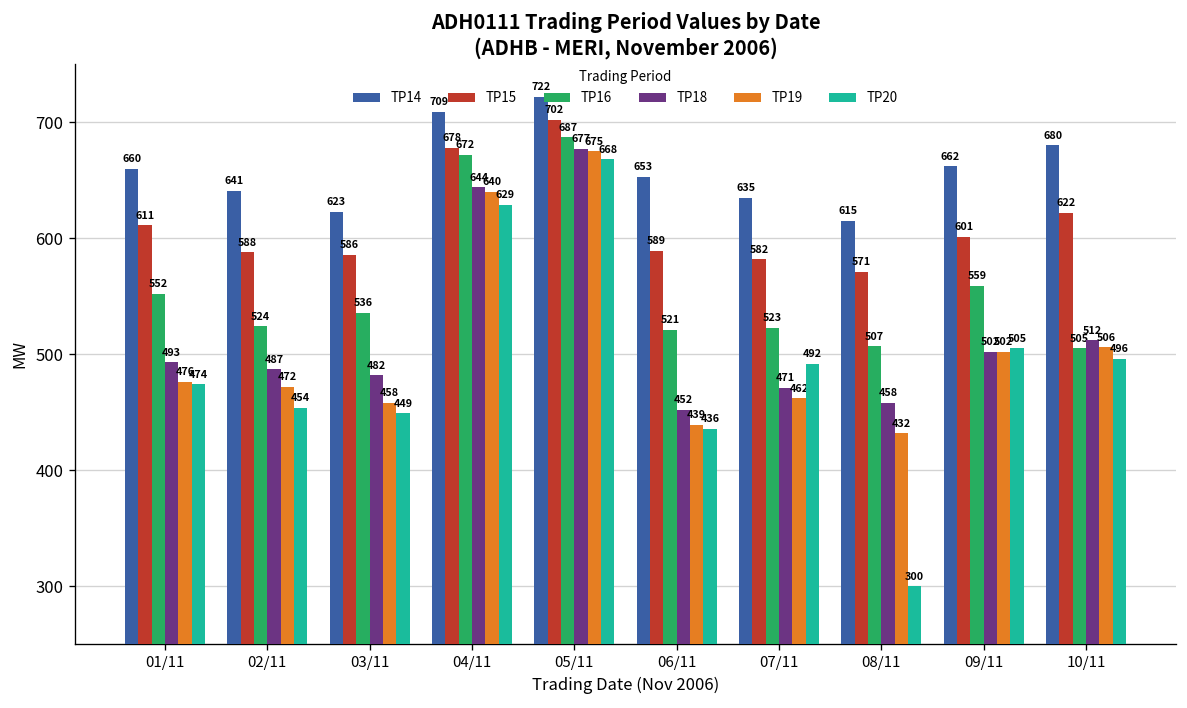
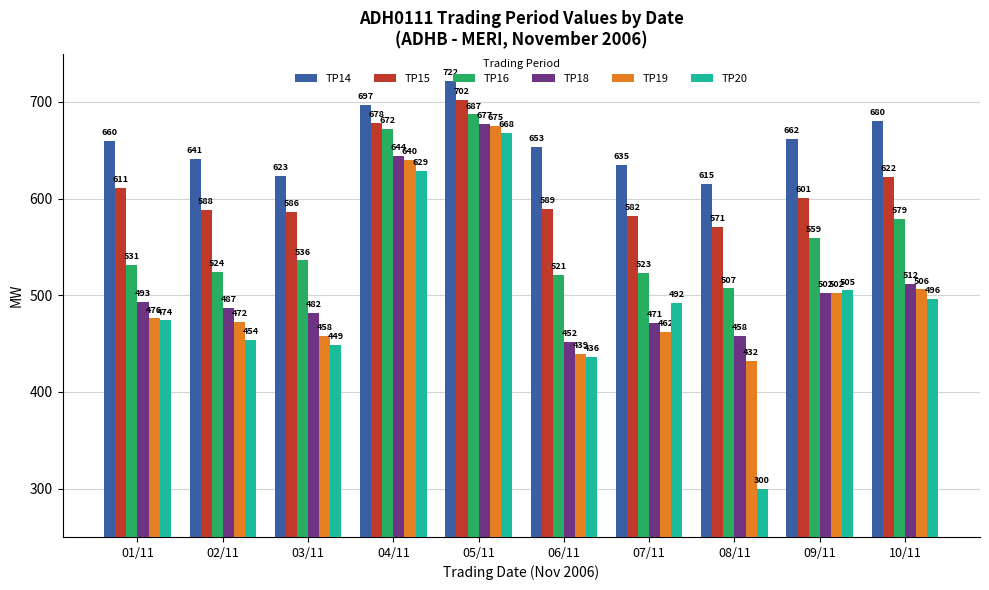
  {
    "TP14": {
      "01/11": 660,
      "02/11": 641,
      "03/11": 623,
-     "04/11": 709,
+     "04/11": 697,
      "05/11": 722,
      "06/11": 653,
      "07/11": 635,
      "08/11": 615,
      "09/11": 662,
      "10/11": 680
    },
    "TP15": {
      "01/11": 611,
      "02/11": 588,
      "03/11": 586,
      "04/11": 678,
      "05/11": 702,
      "06/11": 589,
      "07/11": 582,
      "08/11": 571,
      "09/11": 601,
      "10/11": 622
    },
    "TP16": {
-     "01/11": 552,
+     "01/11": 531,
      "02/11": 524,
      "03/11": 536,
      "04/11": 672,
      "05/11": 687,
      "06/11": 521,
      "07/11": 523,
      "08/11": 507,
      "09/11": 559,
-     "10/11": 505
+     "10/11": 579
    },
    "TP18": {
      "01/11": 493,
      "02/11": 487,
      "03/11": 482,
      "06/11": 452,
      "07/11": 471,
      "08/11": 458,
      "10/11": 512
    },
    "TP19": {
      "02/11": 472,
      "03/11": 458,
      "07/11": 462,
      "08/11": 432,
      "10/11": 506
    },
    "TP20": {
      "02/11": 454,
      "03/11": 449,
      "04/11": 629,
      "05/11": 668,
      "07/11": 492,
      "08/11": 300,
      "10/11": 496
    }
  }
